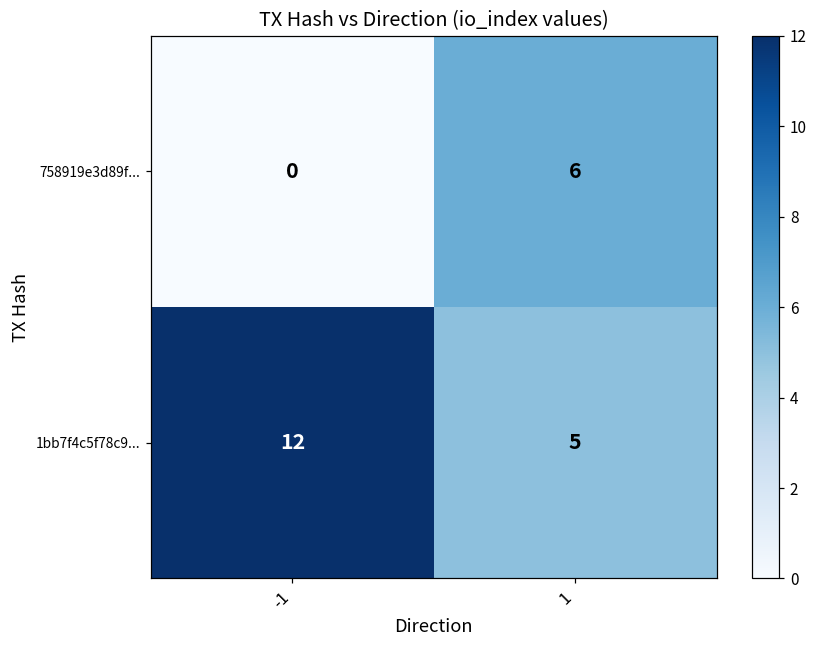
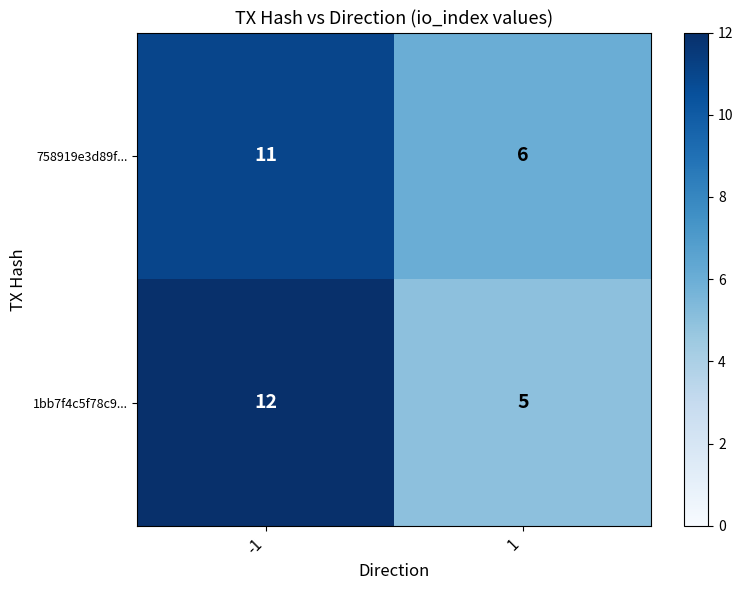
  {
    "758919e3d89f...": {
-     "-1": 0,
+     "-1": 11,
      "1": 6
    },
    "1bb7f4c5f78c9...": {
      "-1": 12,
      "1": 5
    }
  }
